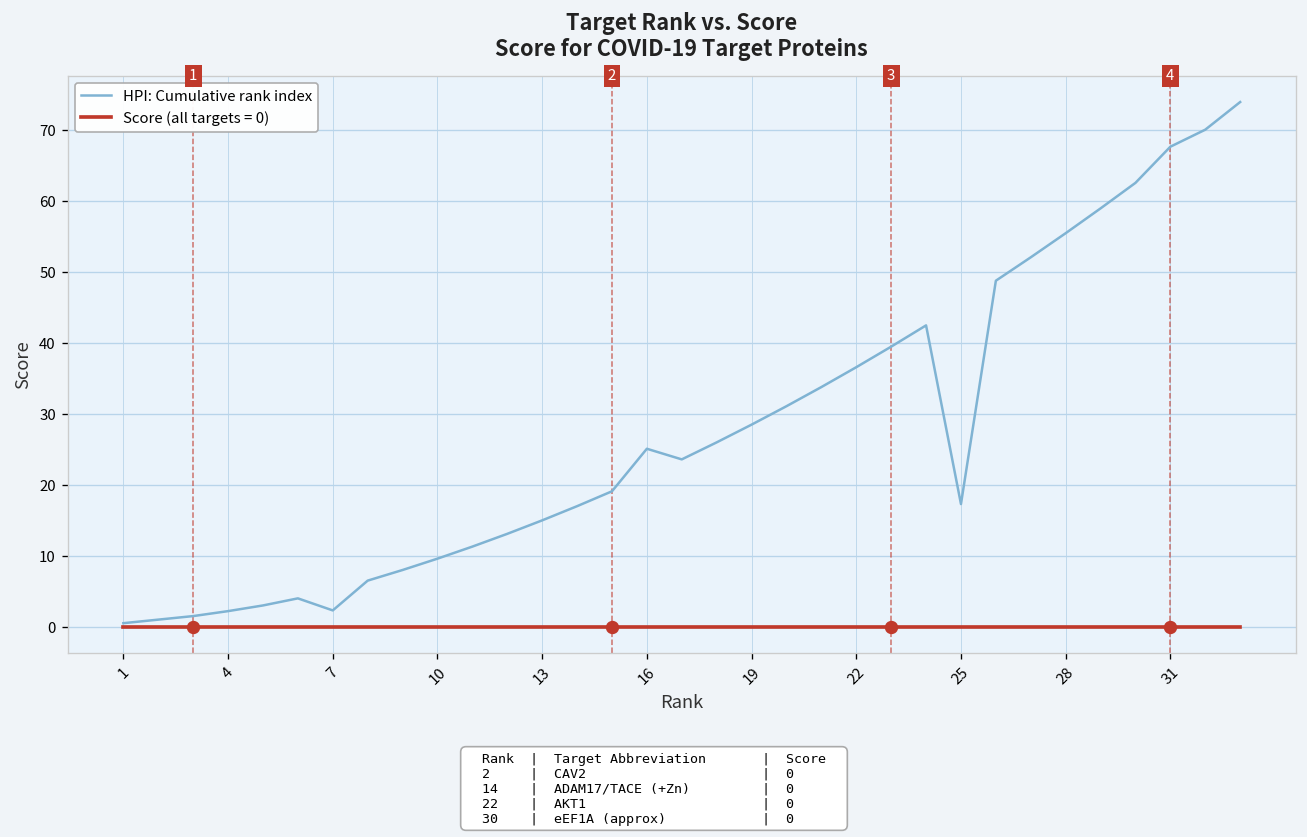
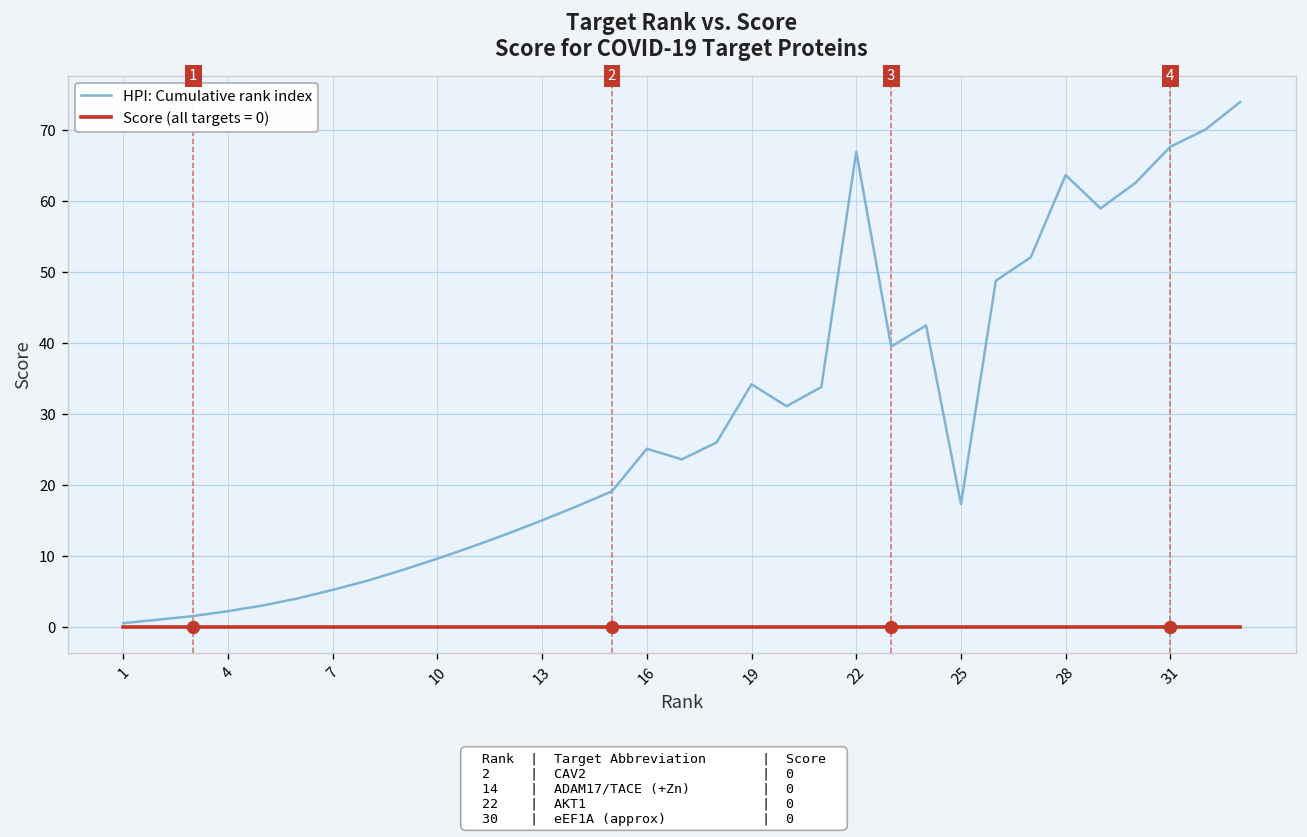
  {
    "HPI: Cumulative rank index": {
      "1": 1,
      "4": 2,
-     "7": 2,
+     "7": 5,
      "10": 10,
      "13": 15,
      "16": 25,
-     "19": 29,
-     "22": 37,
+     "19": 34,
+     "22": 67,
      "25": 17,
-     "28": 56,
+     "28": 64,
      "31": 68
    }
  }
